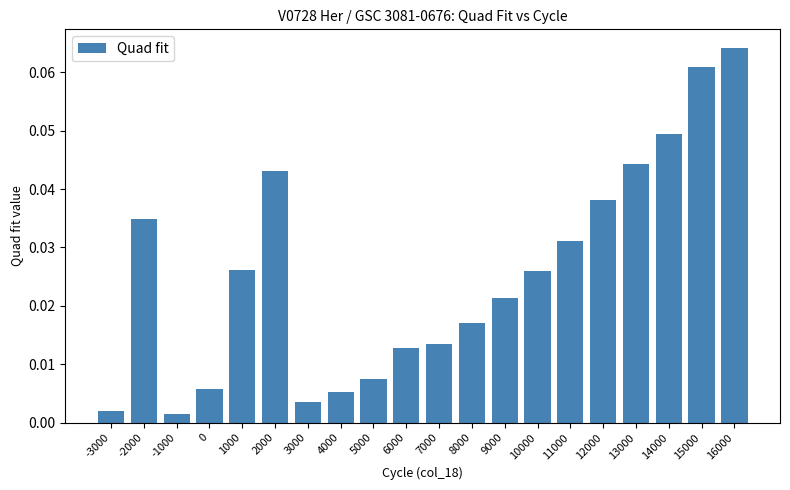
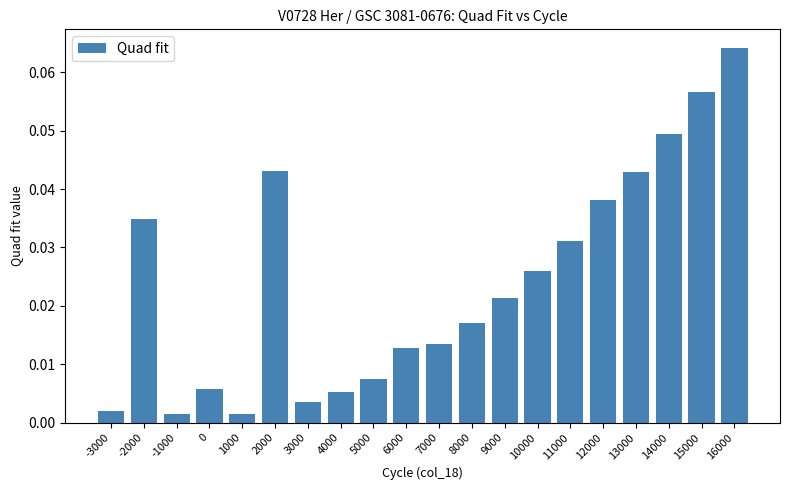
  {
    "-3000": 0.002,
    "-2000": 0.035,
    "-1000": 0.001,
    "0": 0.006,
-   "1000": 0.026,
+   "1000": 0.002,
    "2000": 0.043,
    "3000": 0.004,
    "4000": 0.005,
    "5000": 0.008,
    "6000": 0.013,
    "7000": 0.013,
    "8000": 0.017,
    "9000": 0.021,
    "10000": 0.026,
    "11000": 0.031,
    "12000": 0.038,
-   "13000": 0.044,
+   "13000": 0.043,
    "14000": 0.049,
-   "15000": 0.061,
+   "15000": 0.057,
    "16000": 0.064
  }
